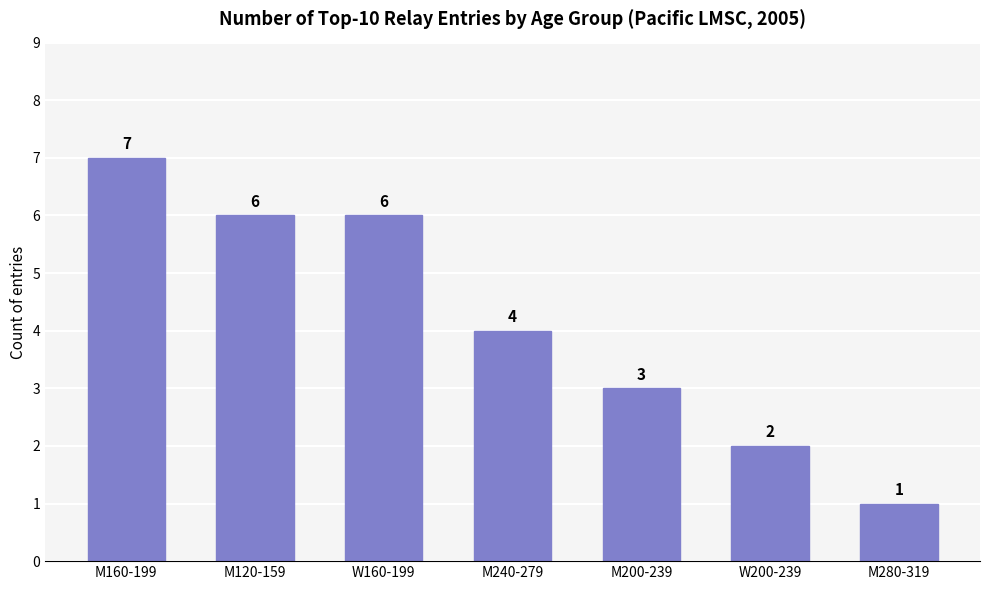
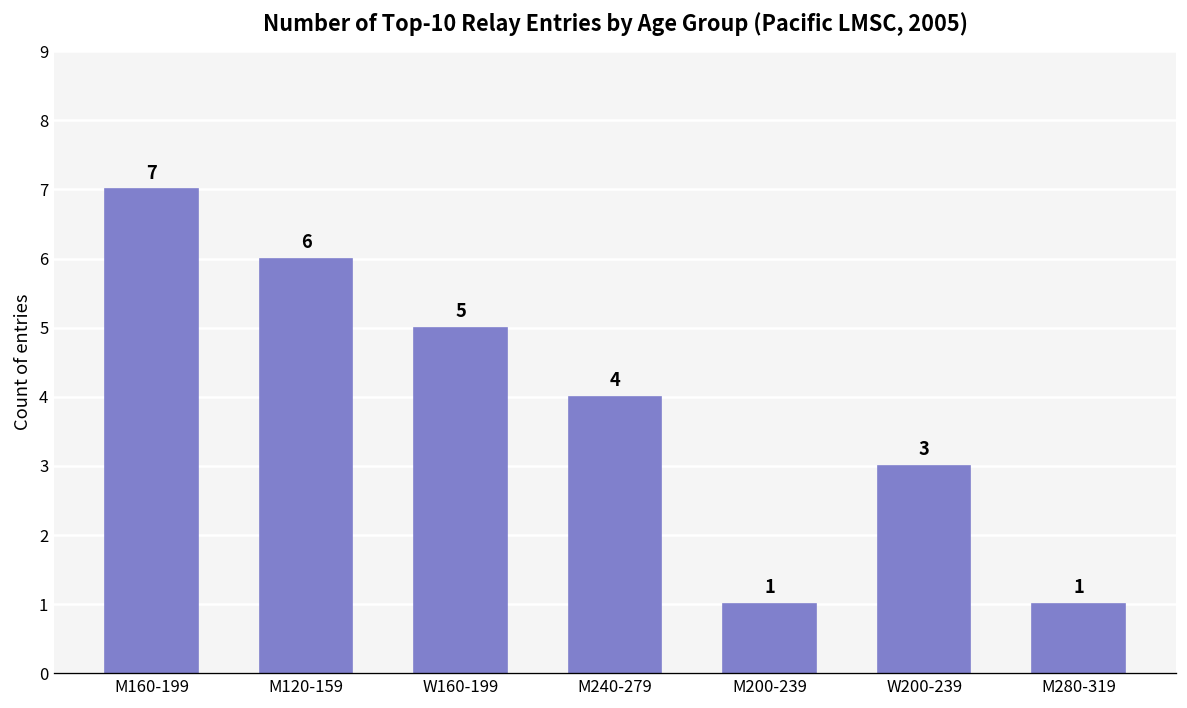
  {
    "M160-199": 7,
    "M120-159": 6,
-   "W160-199": 6,
+   "W160-199": 5,
    "M240-279": 4,
-   "M200-239": 3,
-   "W200-239": 2,
+   "M200-239": 1,
+   "W200-239": 3,
    "M280-319": 1
  }
